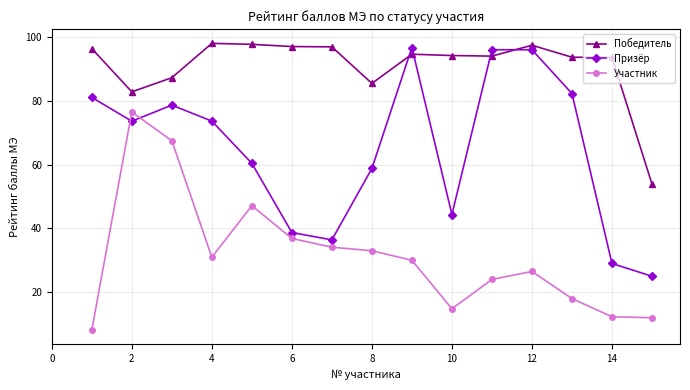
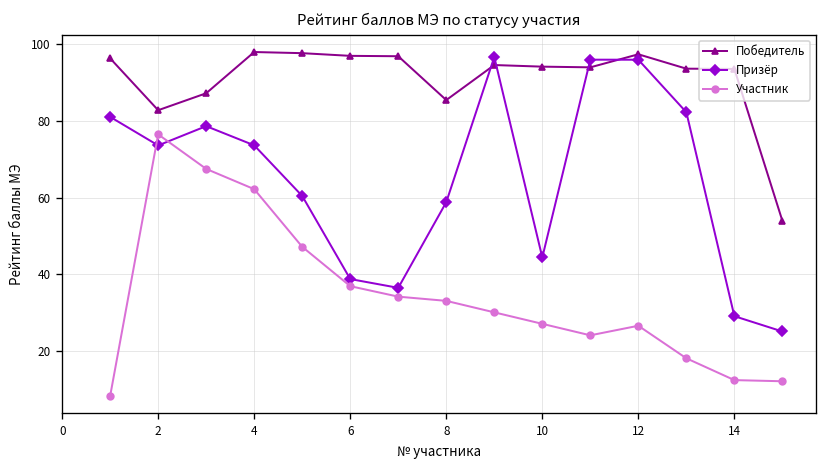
  {
    "Победитель": {
      "2": 83,
      "4": 98,
      "6": 97,
      "8": 85,
      "10": 94,
      "12": 97
    },
    "Призёр": {
      "2": 74,
      "4": 74,
      "6": 39,
      "8": 59,
      "10": 44,
      "12": 96,
      "14": 29
    },
    "Участник": {
      "2": 76,
-     "4": 31,
+     "4": 62,
      "6": 37,
      "8": 33,
-     "10": 15,
+     "10": 27,
      "12": 27,
      "14": 12
    }
  }
